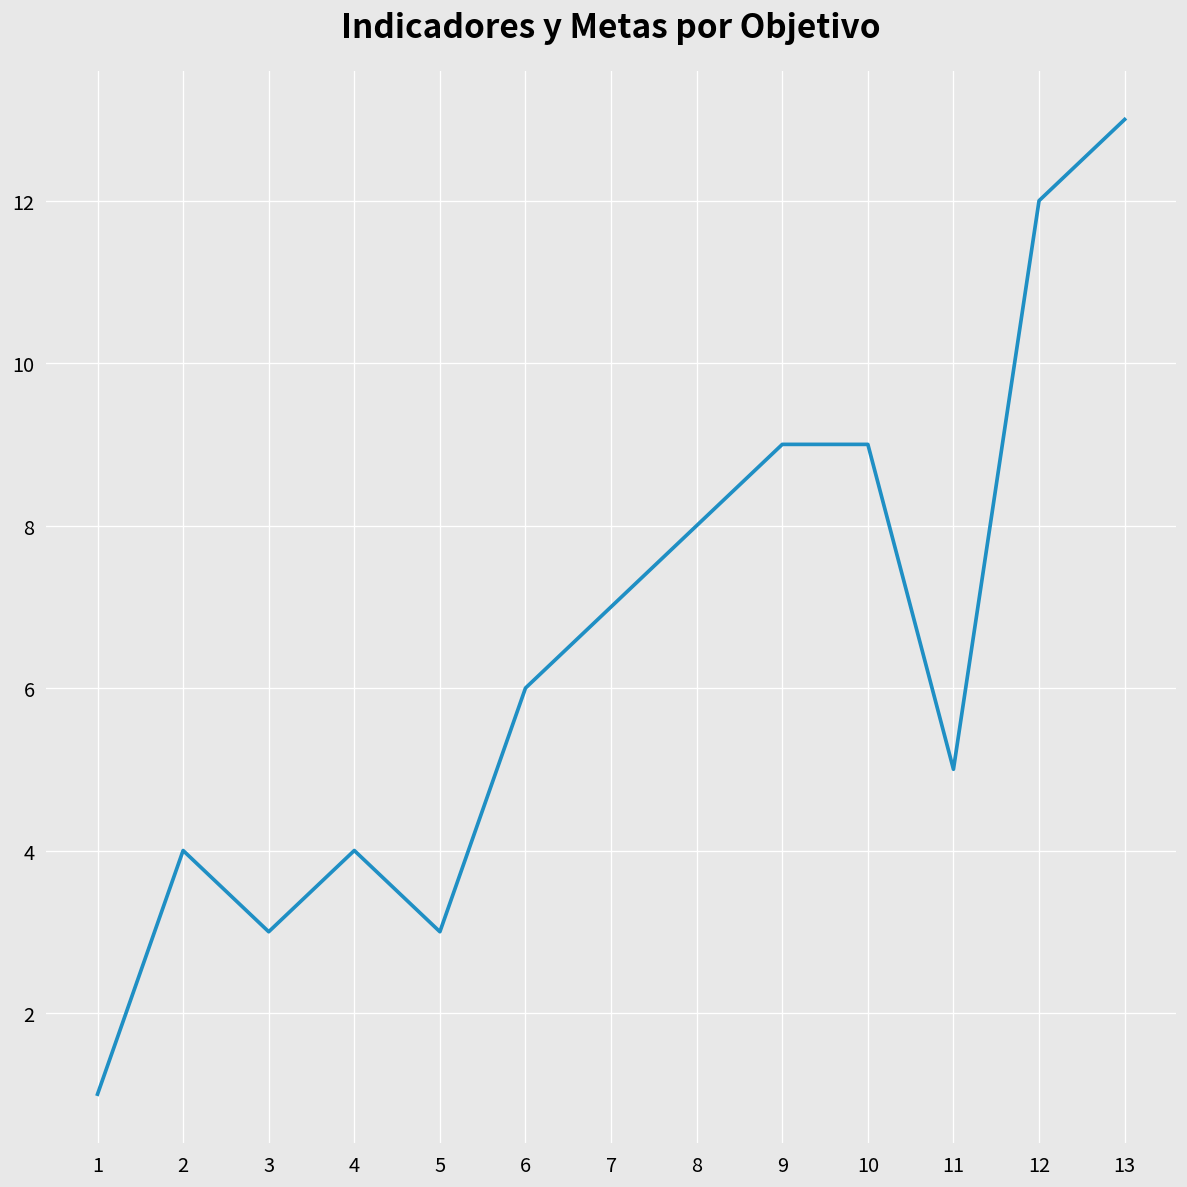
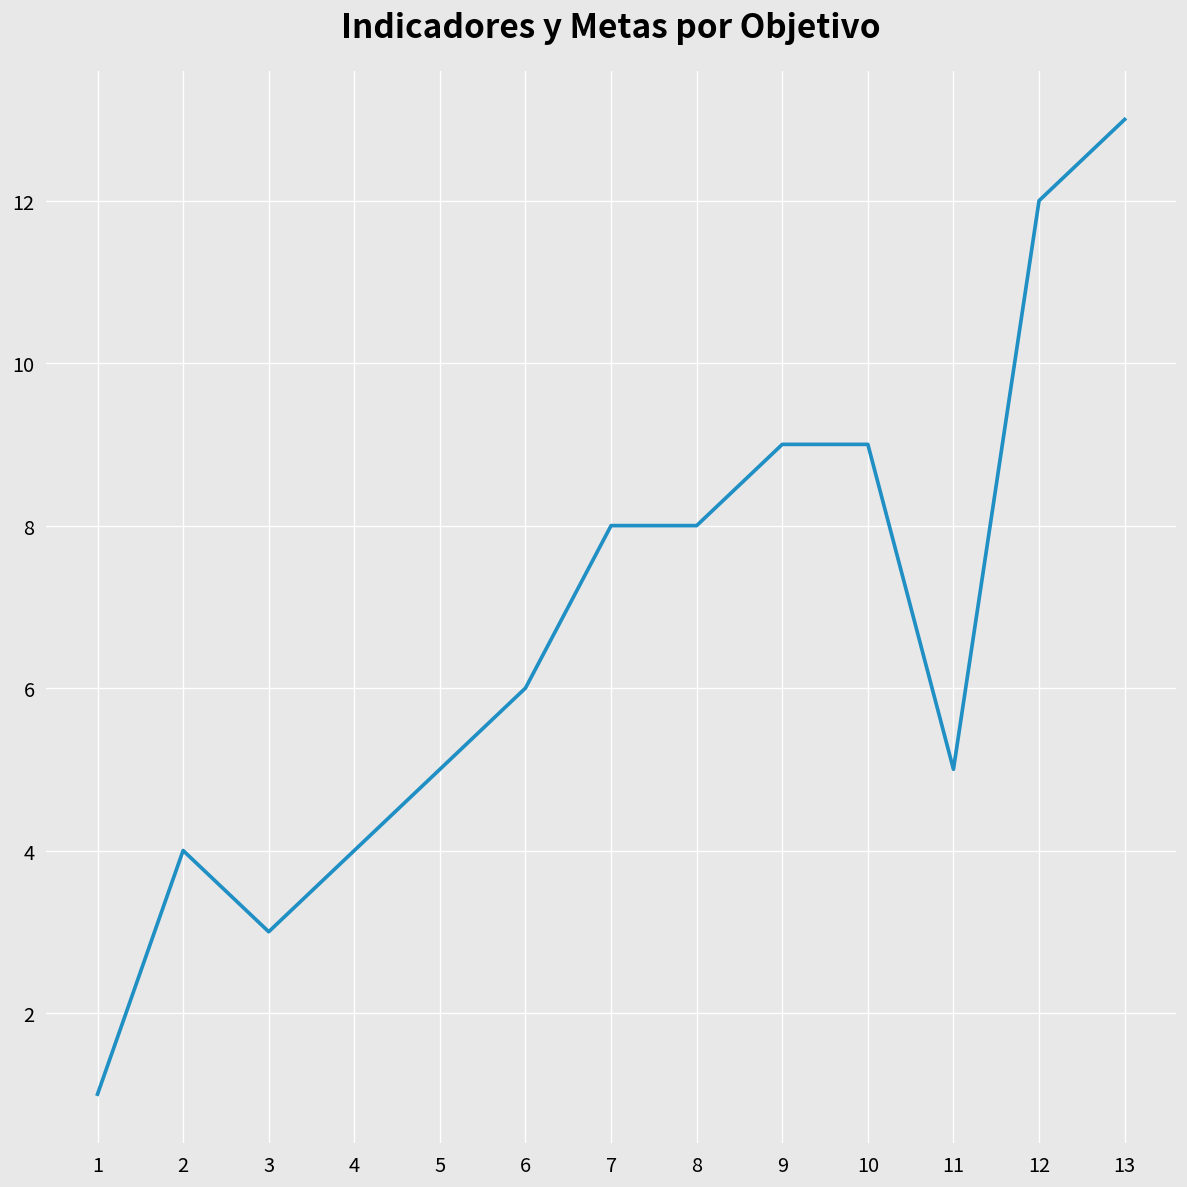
  {
    "1": 1,
    "2": 4,
    "3": 3,
    "4": 4,
-   "5": 3,
+   "5": 5,
    "6": 6,
-   "7": 7,
+   "7": 8,
    "8": 8,
    "9": 9,
    "10": 9,
    "11": 5,
    "12": 12,
    "13": 13
  }
